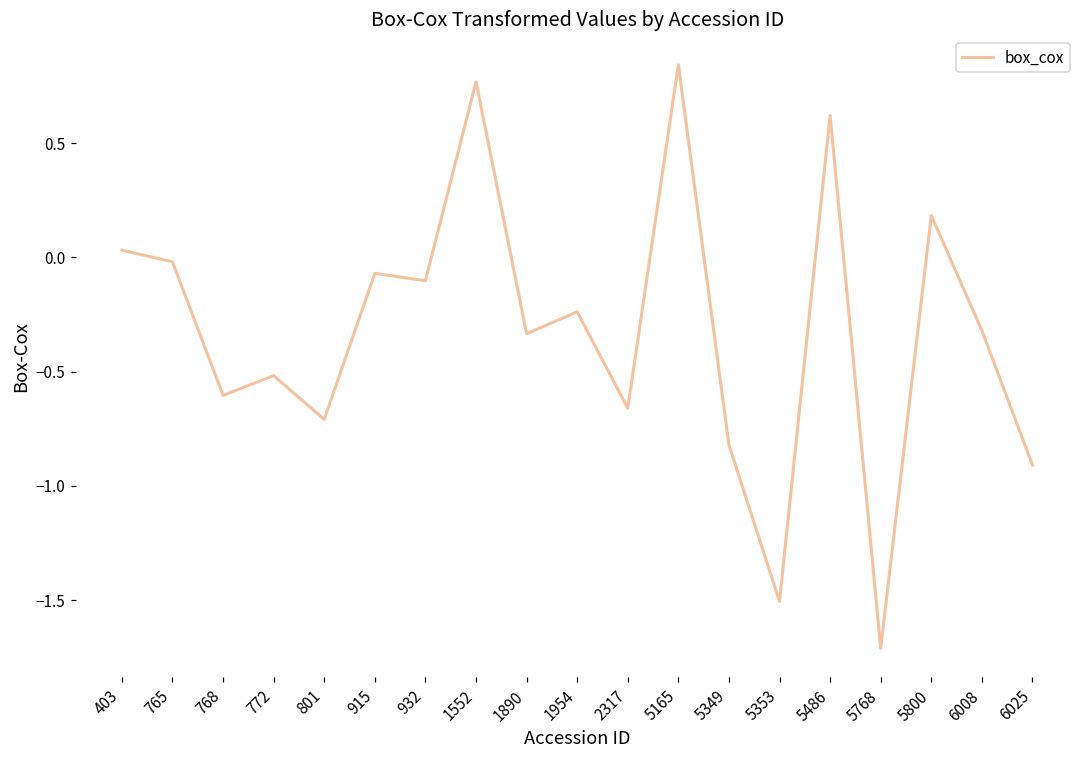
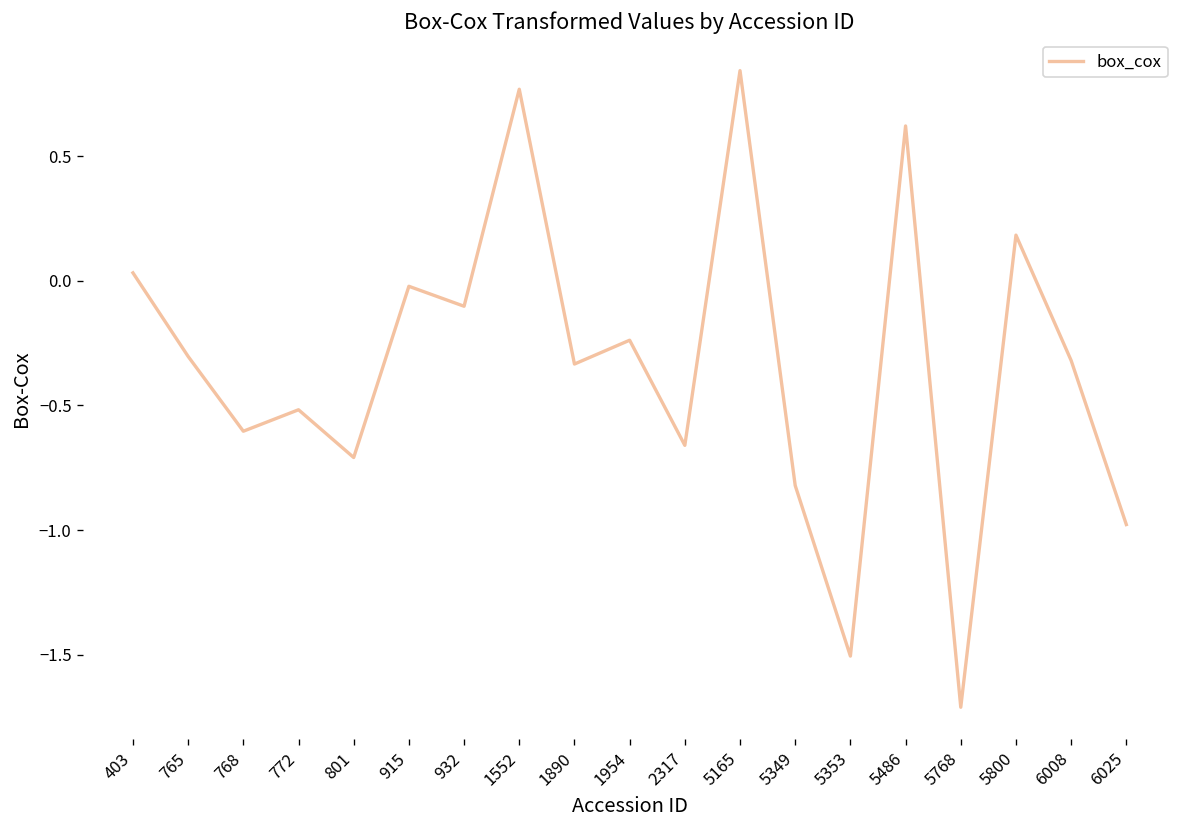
  {
    "403": 0.03,
-   "765": -0.02,
+   "765": -0.30,
    "768": -0.60,
    "772": -0.52,
    "801": -0.71,
-   "915": -0.07,
+   "915": -0.02,
    "932": -0.10,
    "1552": 0.77,
    "1890": -0.33,
    "1954": -0.24,
    "2317": -0.66,
    "5165": 0.84,
    "5349": -0.82,
    "5353": -1.51,
    "5486": 0.62,
    "5768": -1.71,
    "5800": 0.18,
    "6008": -0.32,
-   "6025": -0.91
+   "6025": -0.98
  }
